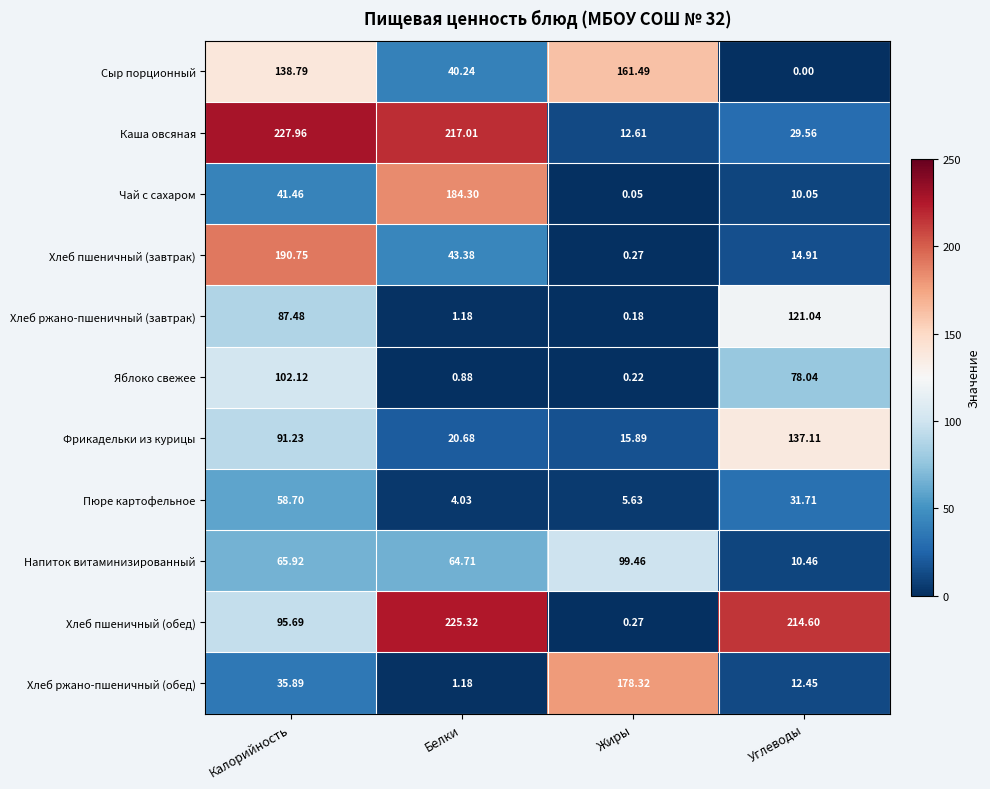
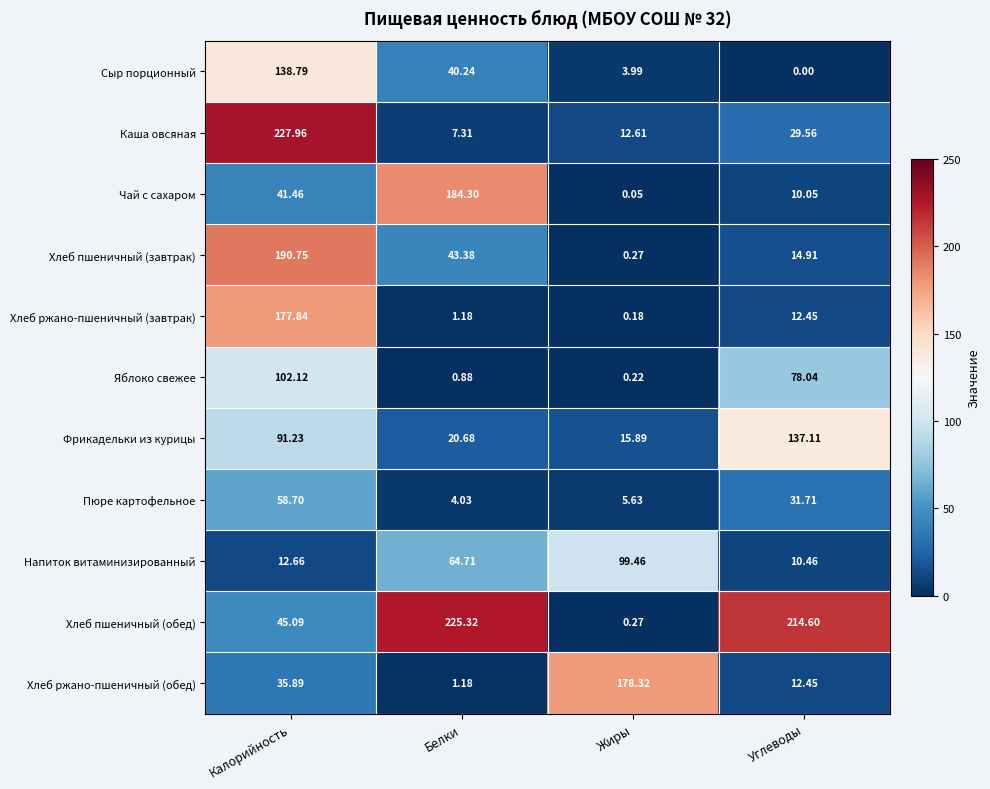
  {
    "Сыр порционный": {
      "Калорийность": 138.79,
      "Белки": 40.24,
-     "Жиры": 161.49,
+     "Жиры": 3.99,
      "Углеводы": 0.00
    },
    "Каша овсяная": {
      "Калорийность": 227.96,
-     "Белки": 217.01,
+     "Белки": 7.31,
      "Жиры": 12.61,
      "Углеводы": 29.56
    },
    "Чай с сахаром": {
      "Калорийность": 41.46,
      "Белки": 184.30,
      "Жиры": 0.05,
      "Углеводы": 10.05
    },
    "Хлеб пшеничный (завтрак)": {
      "Калорийность": 190.75,
      "Белки": 43.38,
      "Жиры": 0.27,
      "Углеводы": 14.91
    },
    "Хлеб ржано-пшеничный (завтрак)": {
-     "Калорийность": 87.48,
+     "Калорийность": 177.84,
      "Белки": 1.18,
      "Жиры": 0.18,
-     "Углеводы": 121.04
+     "Углеводы": 12.45
    },
    "Яблоко свежее": {
      "Калорийность": 102.12,
      "Белки": 0.88,
      "Жиры": 0.22,
      "Углеводы": 78.04
    },
    "Фрикадельки из курицы": {
      "Калорийность": 91.23,
      "Белки": 20.68,
      "Жиры": 15.89,
      "Углеводы": 137.11
    },
    "Пюре картофельное": {
      "Калорийность": 58.70,
      "Белки": 4.03,
      "Жиры": 5.63,
      "Углеводы": 31.71
    },
    "Напиток витаминизированный": {
-     "Калорийность": 65.92,
+     "Калорийность": 12.66,
      "Белки": 64.71,
      "Жиры": 99.46,
      "Углеводы": 10.46
    },
    "Хлеб пшеничный (обед)": {
-     "Калорийность": 95.69,
+     "Калорийность": 45.09,
      "Белки": 225.32,
      "Жиры": 0.27,
      "Углеводы": 214.60
    },
    "Хлеб ржано-пшеничный (обед)": {
      "Калорийность": 35.89,
      "Белки": 1.18,
      "Жиры": 178.32,
      "Углеводы": 12.45
    }
  }
